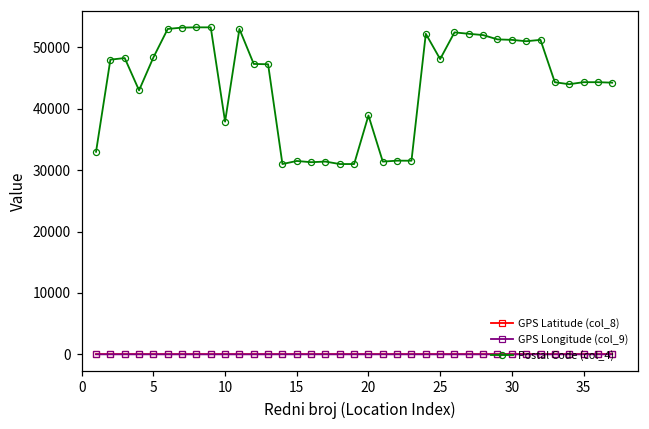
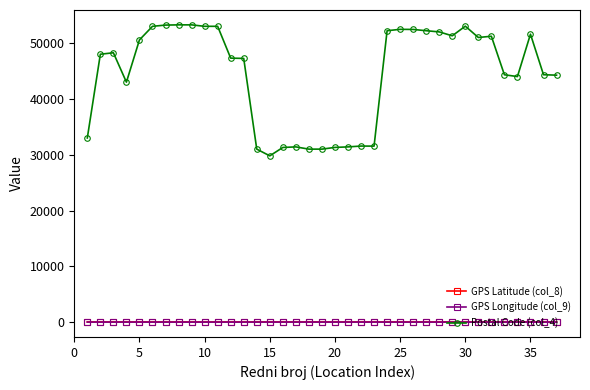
  {
    "GPS Longitude (col_9)": {
      "5": 0,
      "10": 0,
      "15": 0,
      "20": 0,
      "25": 0,
      "30": 0,
      "35": 0
    },
    "Postal Code (col_4)": {
-     "5": 48000,
-     "10": 38000,
-     "15": 32000,
-     "20": 39000,
-     "25": 48000,
-     "30": 51000,
-     "35": 44000
+     "5": 51000,
+     "10": 53000,
+     "15": 30000,
+     "20": 31000,
+     "25": 52000,
+     "30": 53000,
+     "35": 52000
    }
  }
